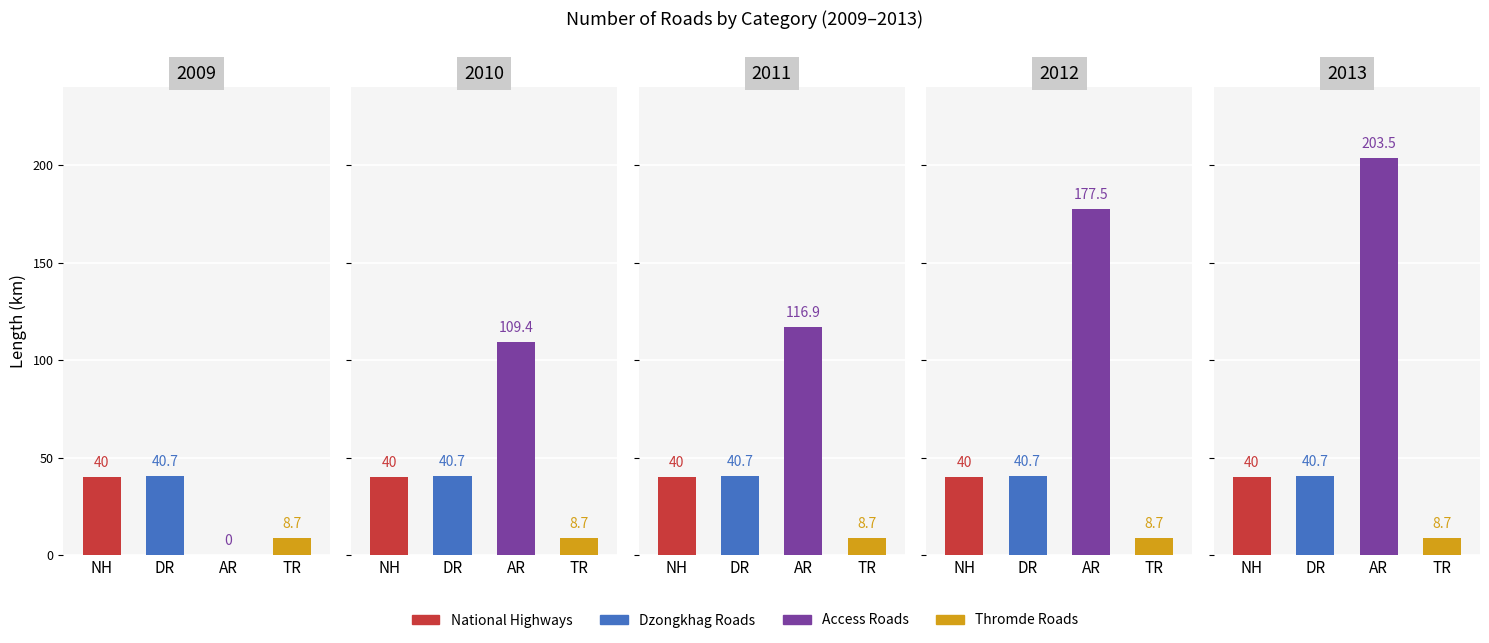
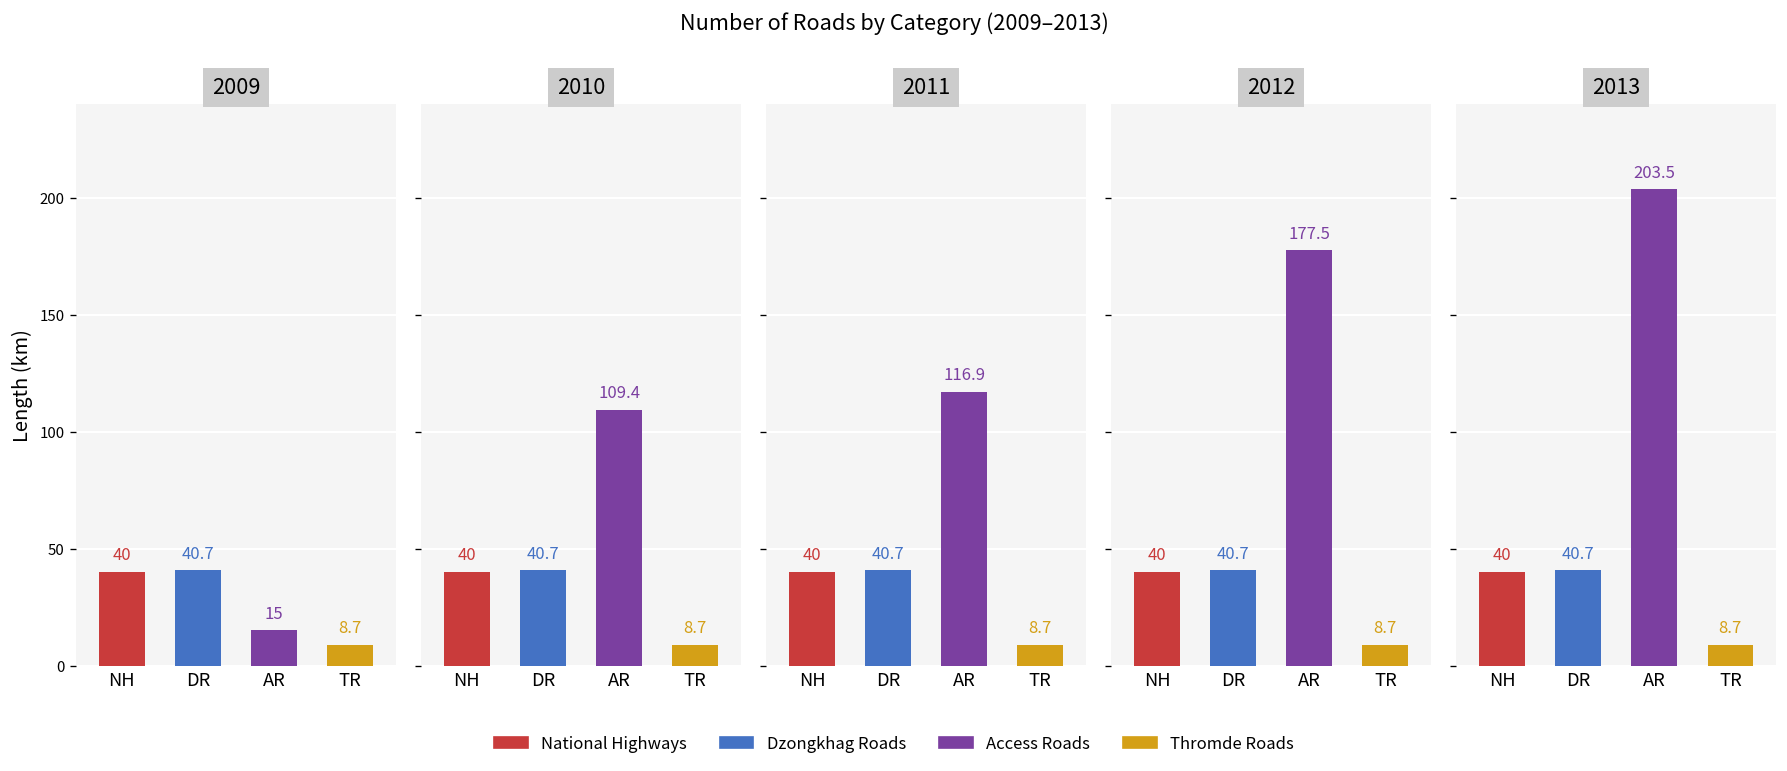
  {
    "2009": {
      "NH": 40,
      "DR": 40.7,
-     "AR": 0,
+     "AR": 15,
      "TR": 8.7
    },
    "2010": {
      "NH": 40,
      "DR": 40.7,
      "AR": 109.4,
      "TR": 8.7
    },
    "2011": {
      "NH": 40,
      "DR": 40.7,
      "AR": 116.9,
      "TR": 8.7
    },
    "2012": {
      "NH": 40,
      "DR": 40.7,
      "AR": 177.5,
      "TR": 8.7
    },
    "2013": {
      "NH": 40,
      "DR": 40.7,
      "AR": 203.5,
      "TR": 8.7
    }
  }
